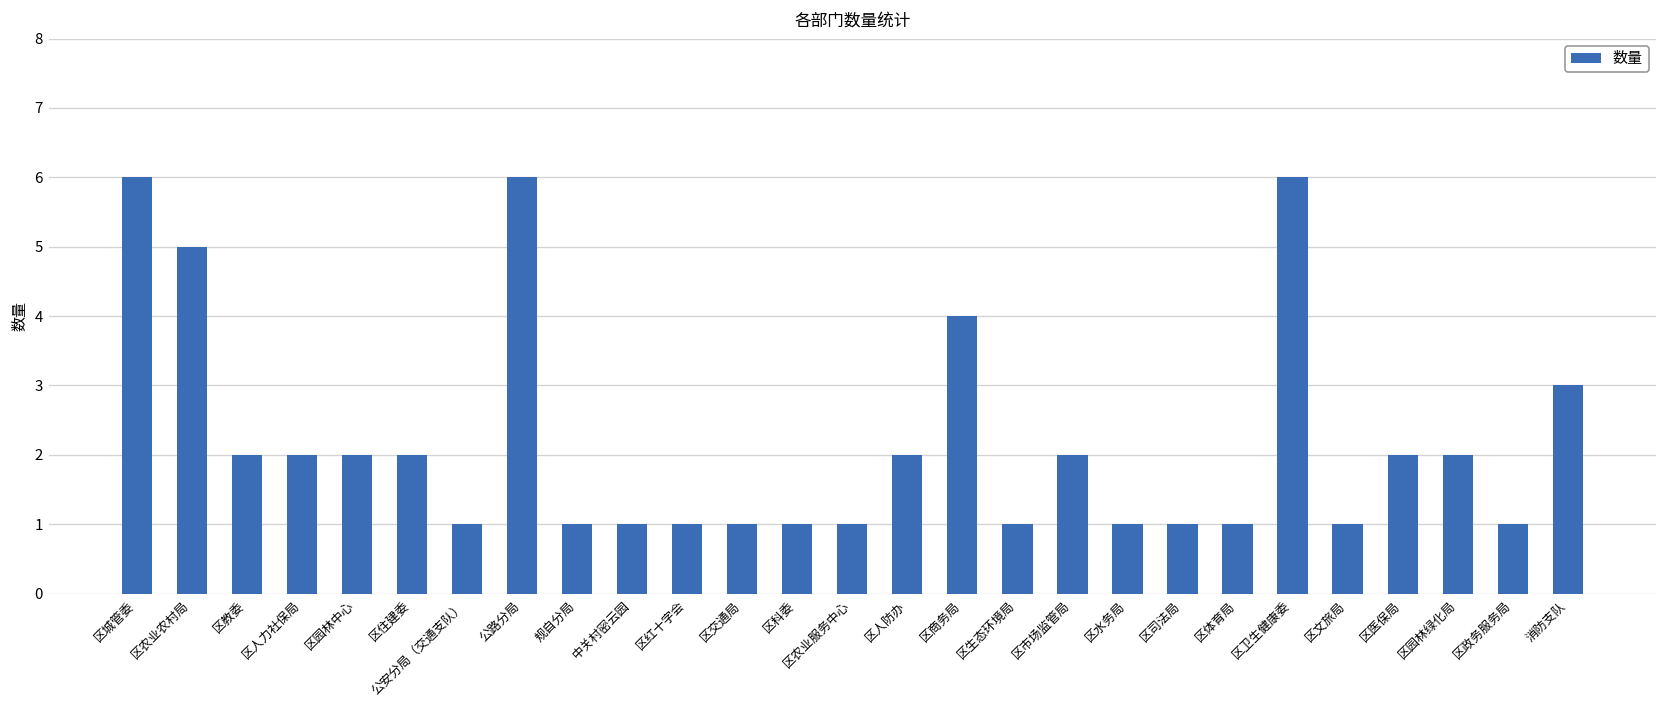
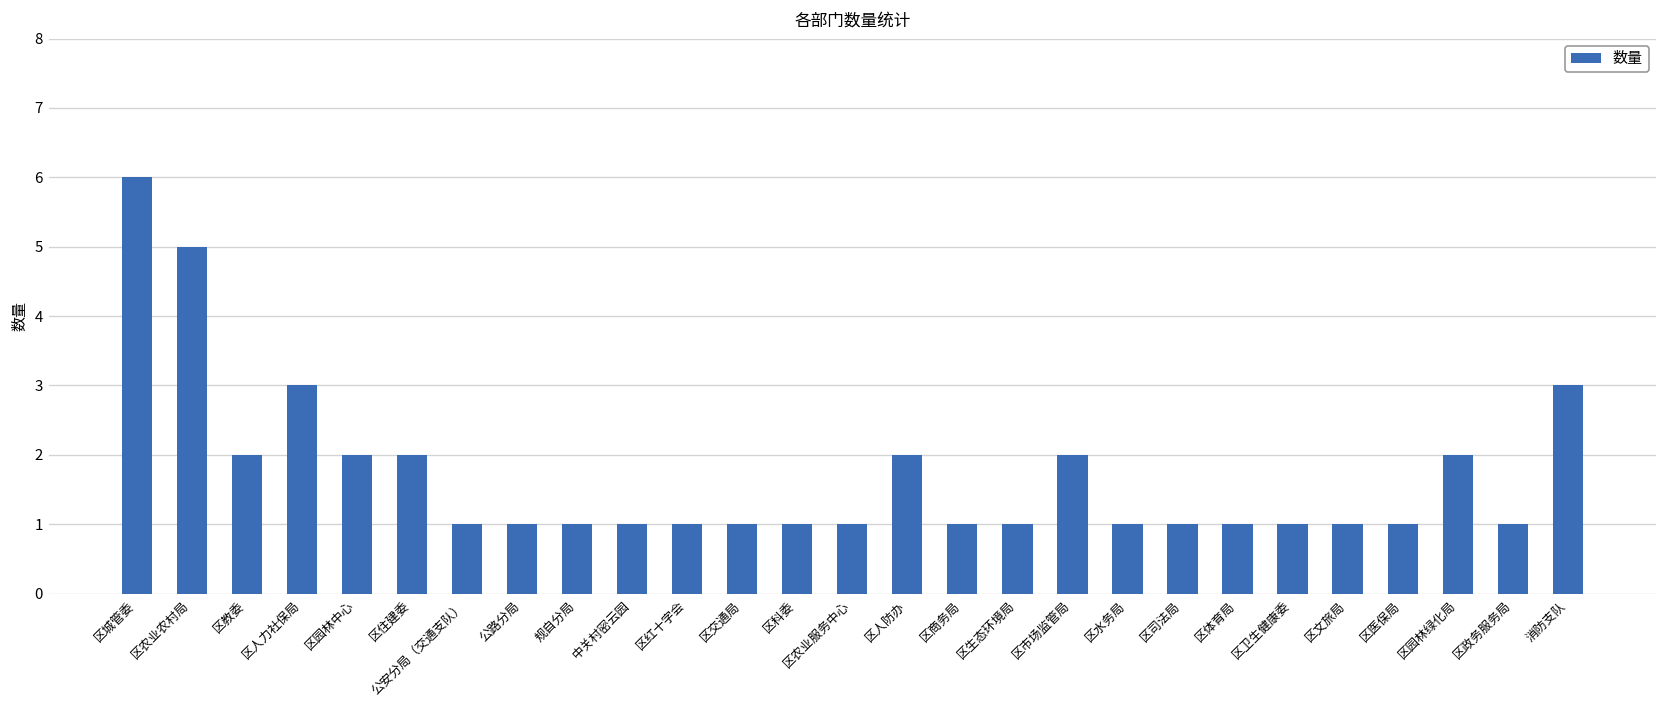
  {
    "区城管委": 6,
    "区农业农村局": 5,
    "区教委": 2,
-   "区人力社保局": 2,
+   "区人力社保局": 3,
    "区园林中心": 2,
    "区住建委": 2,
    "公安分局（交通支队）": 1,
-   "公路分局": 6,
+   "公路分局": 1,
    "规自分局": 1,
    "中关村密云园": 1,
    "区红十字会": 1,
    "区交通局": 1,
    "区科委": 1,
    "区农业服务中心": 1,
    "区人防办": 2,
-   "区商务局": 4,
+   "区商务局": 1,
    "区生态环境局": 1,
    "区市场监管局": 2,
    "区水务局": 1,
    "区司法局": 1,
    "区体育局": 1,
-   "区卫生健康委": 6,
+   "区卫生健康委": 1,
    "区文旅局": 1,
-   "区医保局": 2,
+   "区医保局": 1,
    "区园林绿化局": 2,
    "区政务服务局": 1,
    "消防支队": 3
  }
